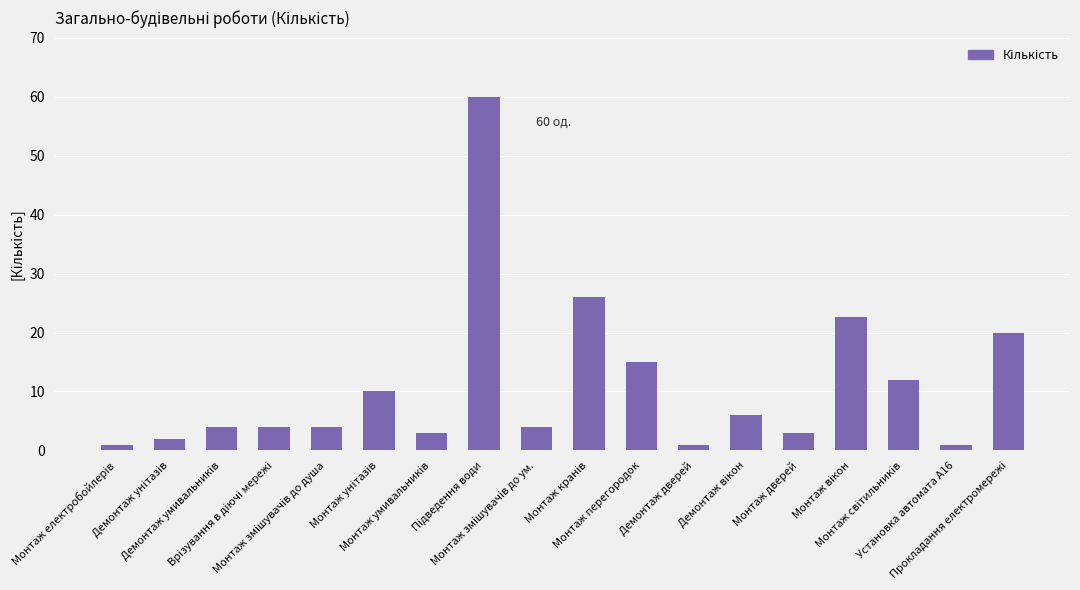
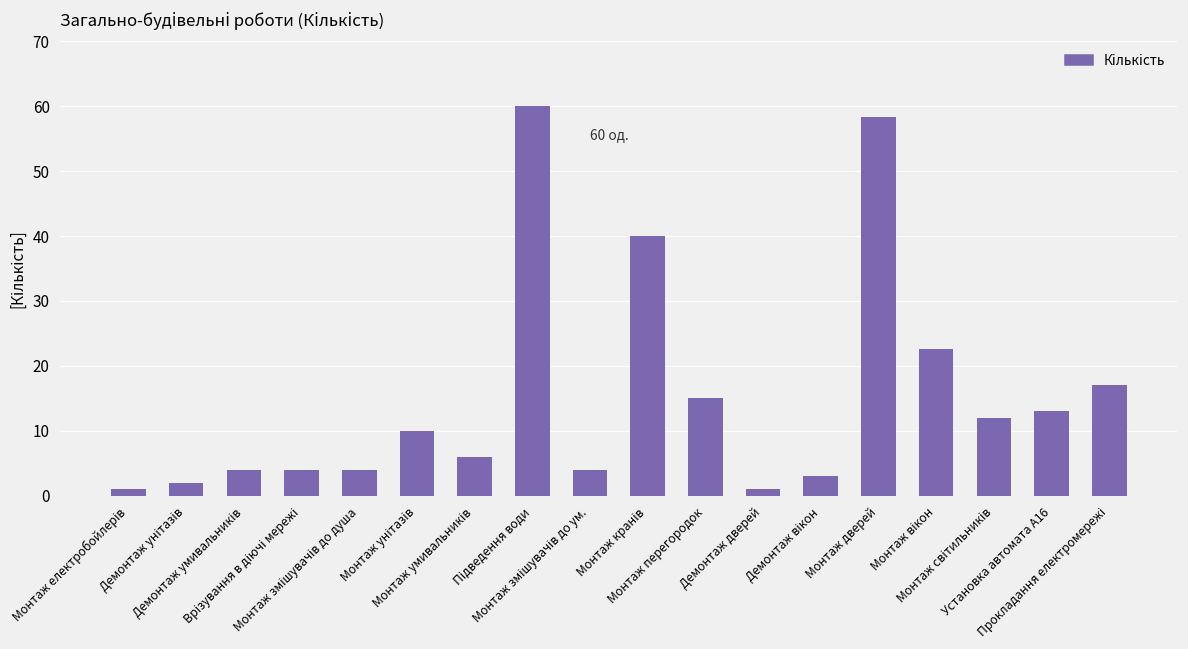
  {
    "Монтаж електробойлерів": 1,
    "Демонтаж унітазів": 2,
    "Демонтаж умивальників": 4,
    "Врізування в діючі мережі": 4,
    "Монтаж змішувачів до душа": 4,
    "Монтаж унітазів": 10,
-   "Монтаж умивальників": 3,
+   "Монтаж умивальників": 6,
    "Підведення води": 60,
    "Монтаж змішувачів до ум.": 4,
-   "Монтаж кранів": 26,
+   "Монтаж кранів": 40,
    "Монтаж перегородок": 15,
    "Демонтаж дверей": 1,
-   "Демонтаж вікон": 6,
-   "Монтаж дверей": 3,
+   "Демонтаж вікон": 3,
+   "Монтаж дверей": 58,
    "Монтаж вікон": 23,
    "Монтаж світильників": 12,
-   "Установка автомата А16": 1,
-   "Прокладання електромережі": 20
+   "Установка автомата А16": 13,
+   "Прокладання електромережі": 17
  }
